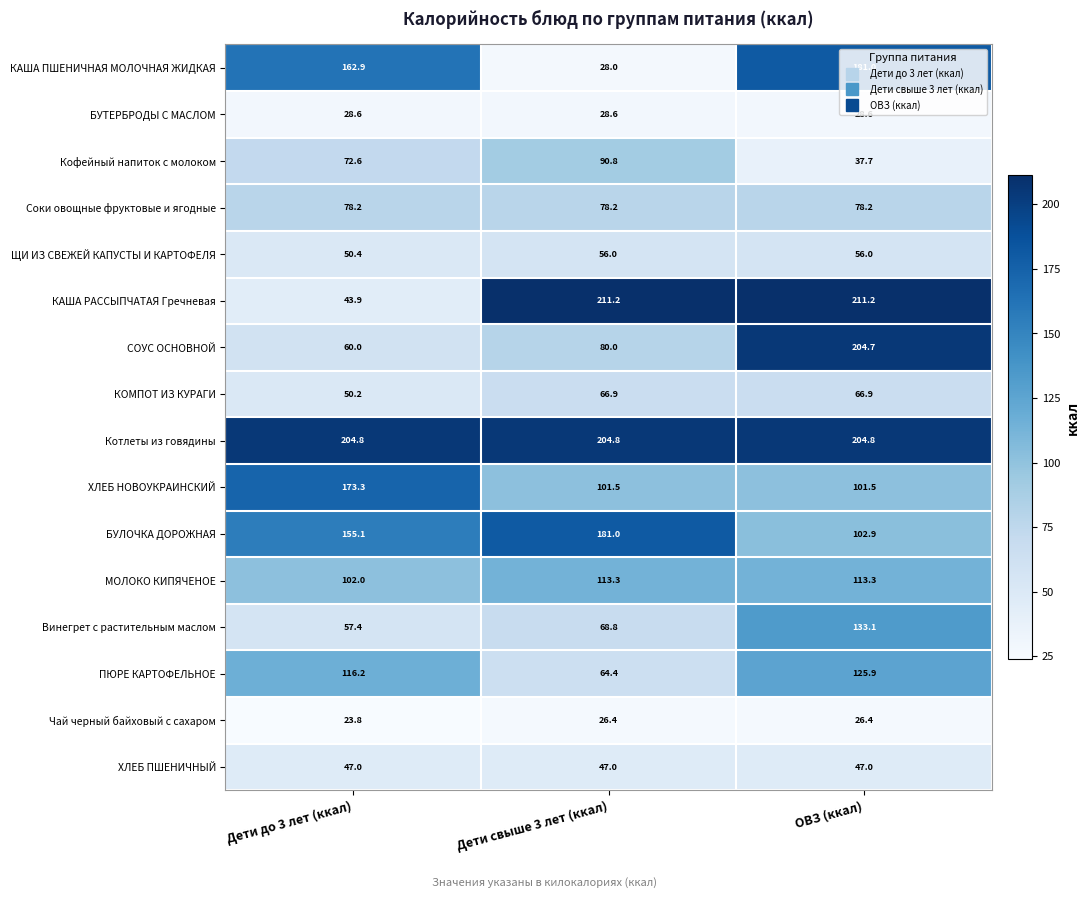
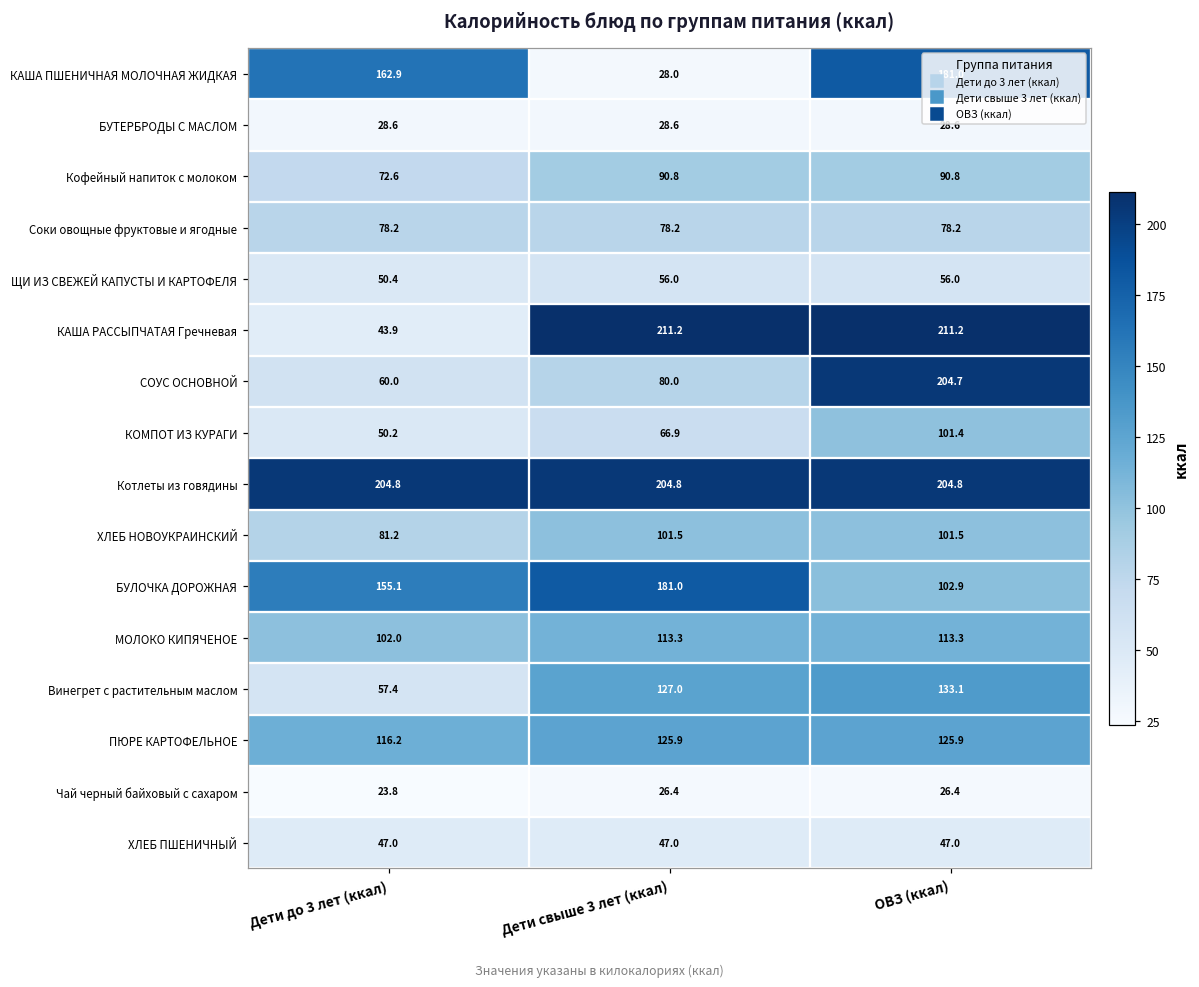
  {
    "КАША ПШЕНИЧНАЯ МОЛОЧНАЯ ЖИДКАЯ": {
      "Дети до 3 лет (ккал)": 162.9,
      "Дети свыше 3 лет (ккал)": 28.0
    },
    "БУТЕРБРОДЫ С МАСЛОМ": {
      "Дети до 3 лет (ккал)": 28.6,
      "Дети свыше 3 лет (ккал)": 28.6
    },
    "Кофейный напиток с молоком": {
      "Дети до 3 лет (ккал)": 72.6,
      "Дети свыше 3 лет (ккал)": 90.8,
-     "ОВЗ (ккал)": 37.7
+     "ОВЗ (ккал)": 90.8
    },
    "Соки овощные фруктовые и ягодные": {
      "Дети до 3 лет (ккал)": 78.2,
      "Дети свыше 3 лет (ккал)": 78.2,
      "ОВЗ (ккал)": 78.2
    },
    "ЩИ ИЗ СВЕЖЕЙ КАПУСТЫ И КАРТОФЕЛЯ": {
      "Дети до 3 лет (ккал)": 50.4,
      "Дети свыше 3 лет (ккал)": 56.0,
      "ОВЗ (ккал)": 56.0
    },
    "КАША РАССЫПЧАТАЯ Гречневая": {
      "Дети до 3 лет (ккал)": 43.9,
      "Дети свыше 3 лет (ккал)": 211.2,
      "ОВЗ (ккал)": 211.2
    },
    "СОУС ОСНОВНОЙ": {
      "Дети до 3 лет (ккал)": 60.0,
      "Дети свыше 3 лет (ккал)": 80.0,
      "ОВЗ (ккал)": 204.7
    },
    "КОМПОТ ИЗ КУРАГИ": {
      "Дети до 3 лет (ккал)": 50.2,
      "Дети свыше 3 лет (ккал)": 66.9,
-     "ОВЗ (ккал)": 66.9
+     "ОВЗ (ккал)": 101.4
    },
    "Котлеты из говядины": {
      "Дети до 3 лет (ккал)": 204.8,
      "Дети свыше 3 лет (ккал)": 204.8,
      "ОВЗ (ккал)": 204.8
    },
    "ХЛЕБ НОВОУКРАИНСКИЙ": {
-     "Дети до 3 лет (ккал)": 173.3,
+     "Дети до 3 лет (ккал)": 81.2,
      "Дети свыше 3 лет (ккал)": 101.5,
      "ОВЗ (ккал)": 101.5
    },
    "БУЛОЧКА ДОРОЖНАЯ": {
      "Дети до 3 лет (ккал)": 155.1,
      "Дети свыше 3 лет (ккал)": 181.0,
      "ОВЗ (ккал)": 102.9
    },
    "МОЛОКО КИПЯЧЕНОЕ": {
      "Дети до 3 лет (ккал)": 102.0,
      "Дети свыше 3 лет (ккал)": 113.3,
      "ОВЗ (ккал)": 113.3
    },
    "Винегрет с растительным маслом": {
      "Дети до 3 лет (ккал)": 57.4,
-     "Дети свыше 3 лет (ккал)": 68.8,
+     "Дети свыше 3 лет (ккал)": 127.0,
      "ОВЗ (ккал)": 133.1
    },
    "ПЮРЕ КАРТОФЕЛЬНОЕ": {
      "Дети до 3 лет (ккал)": 116.2,
-     "Дети свыше 3 лет (ккал)": 64.4,
+     "Дети свыше 3 лет (ккал)": 125.9,
      "ОВЗ (ккал)": 125.9
    },
    "Чай черный байховый с сахаром": {
      "Дети до 3 лет (ккал)": 23.8,
      "Дети свыше 3 лет (ккал)": 26.4,
      "ОВЗ (ккал)": 26.4
    },
    "ХЛЕБ ПШЕНИЧНЫЙ": {
      "Дети до 3 лет (ккал)": 47.0,
      "Дети свыше 3 лет (ккал)": 47.0,
      "ОВЗ (ккал)": 47.0
    }
  }
